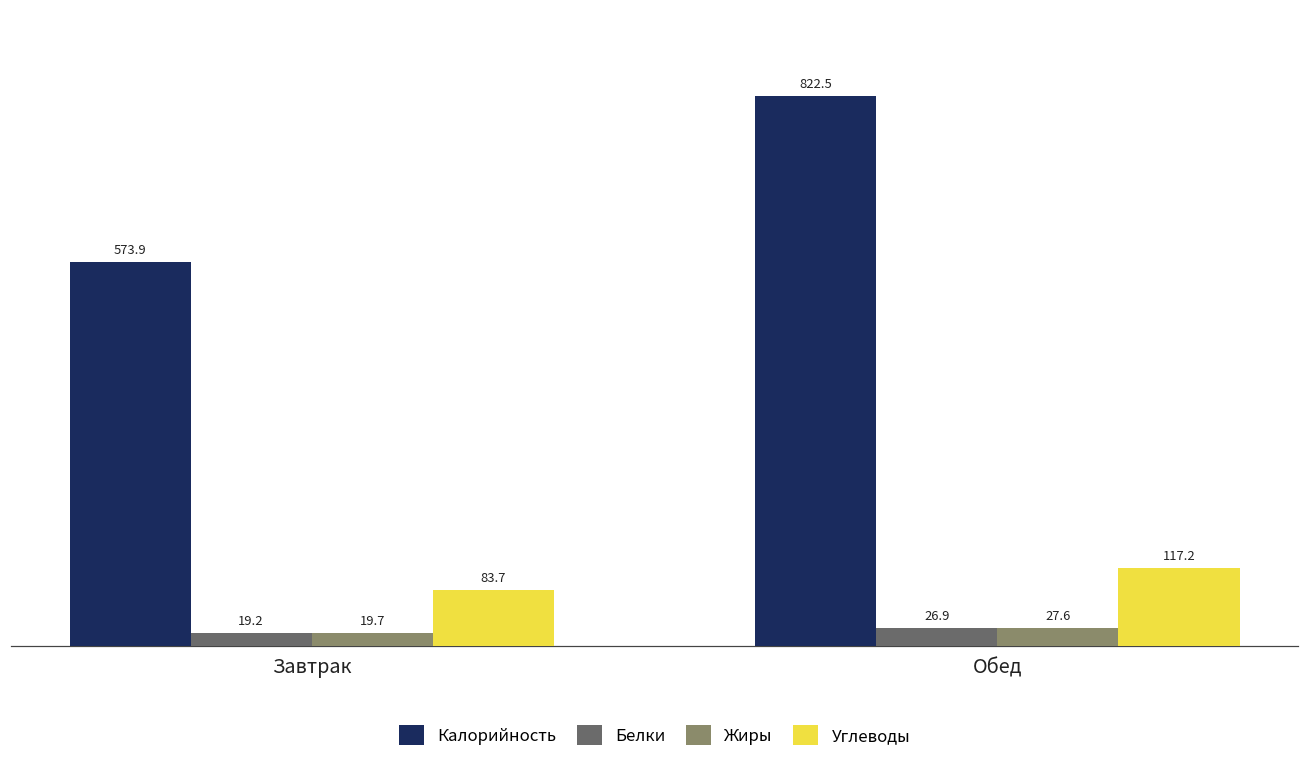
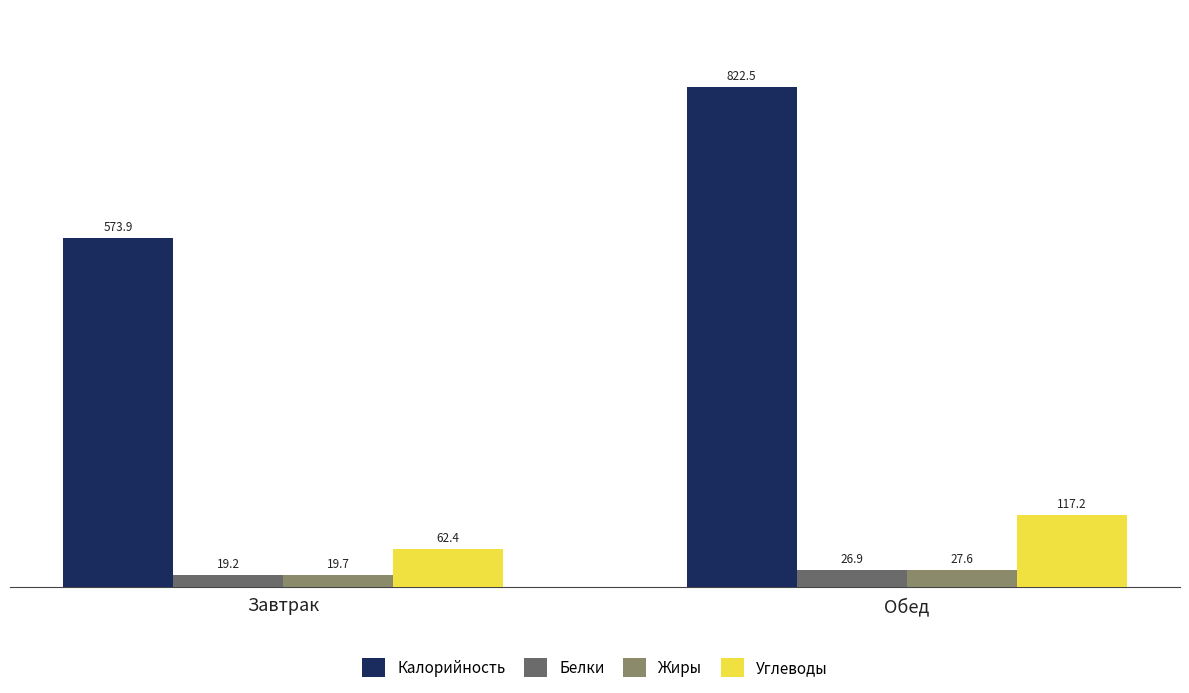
  {
    "Калорийность": {
      "Завтрак": 573.9,
      "Обед": 822.5
    },
    "Углеводы": {
-     "Завтрак": 83.7,
+     "Завтрак": 62.4,
      "Обед": 117.2
    }
  }
